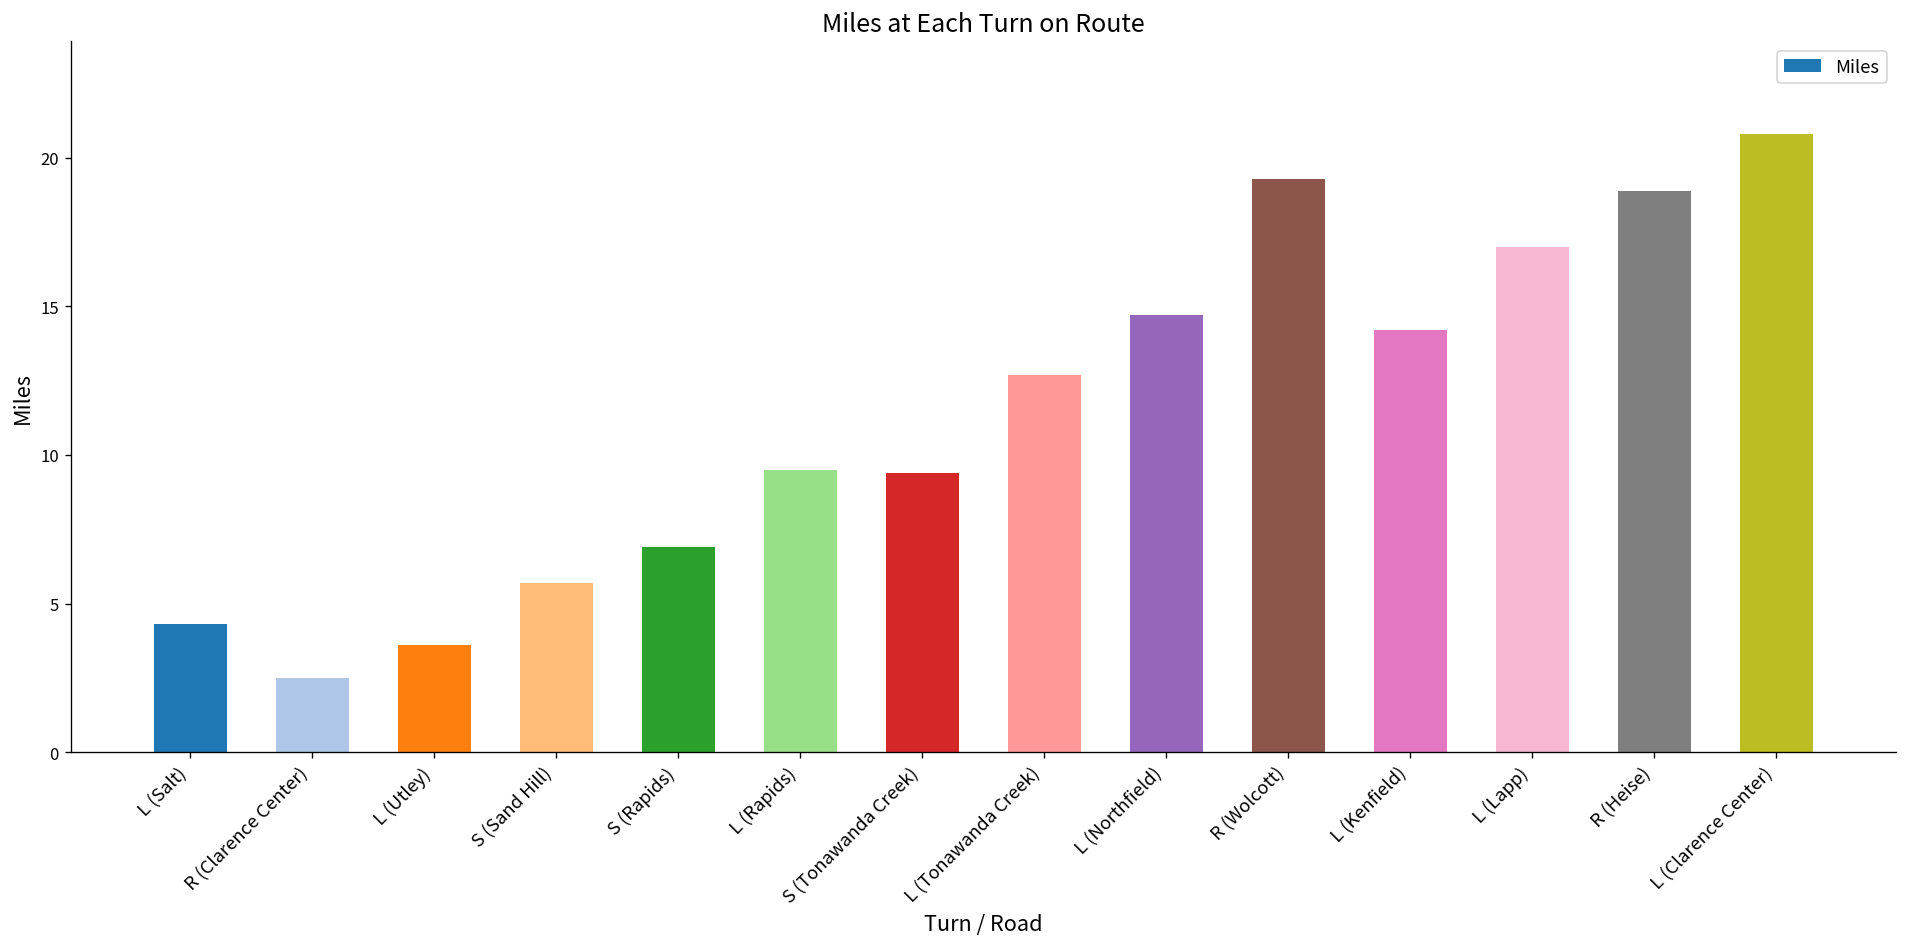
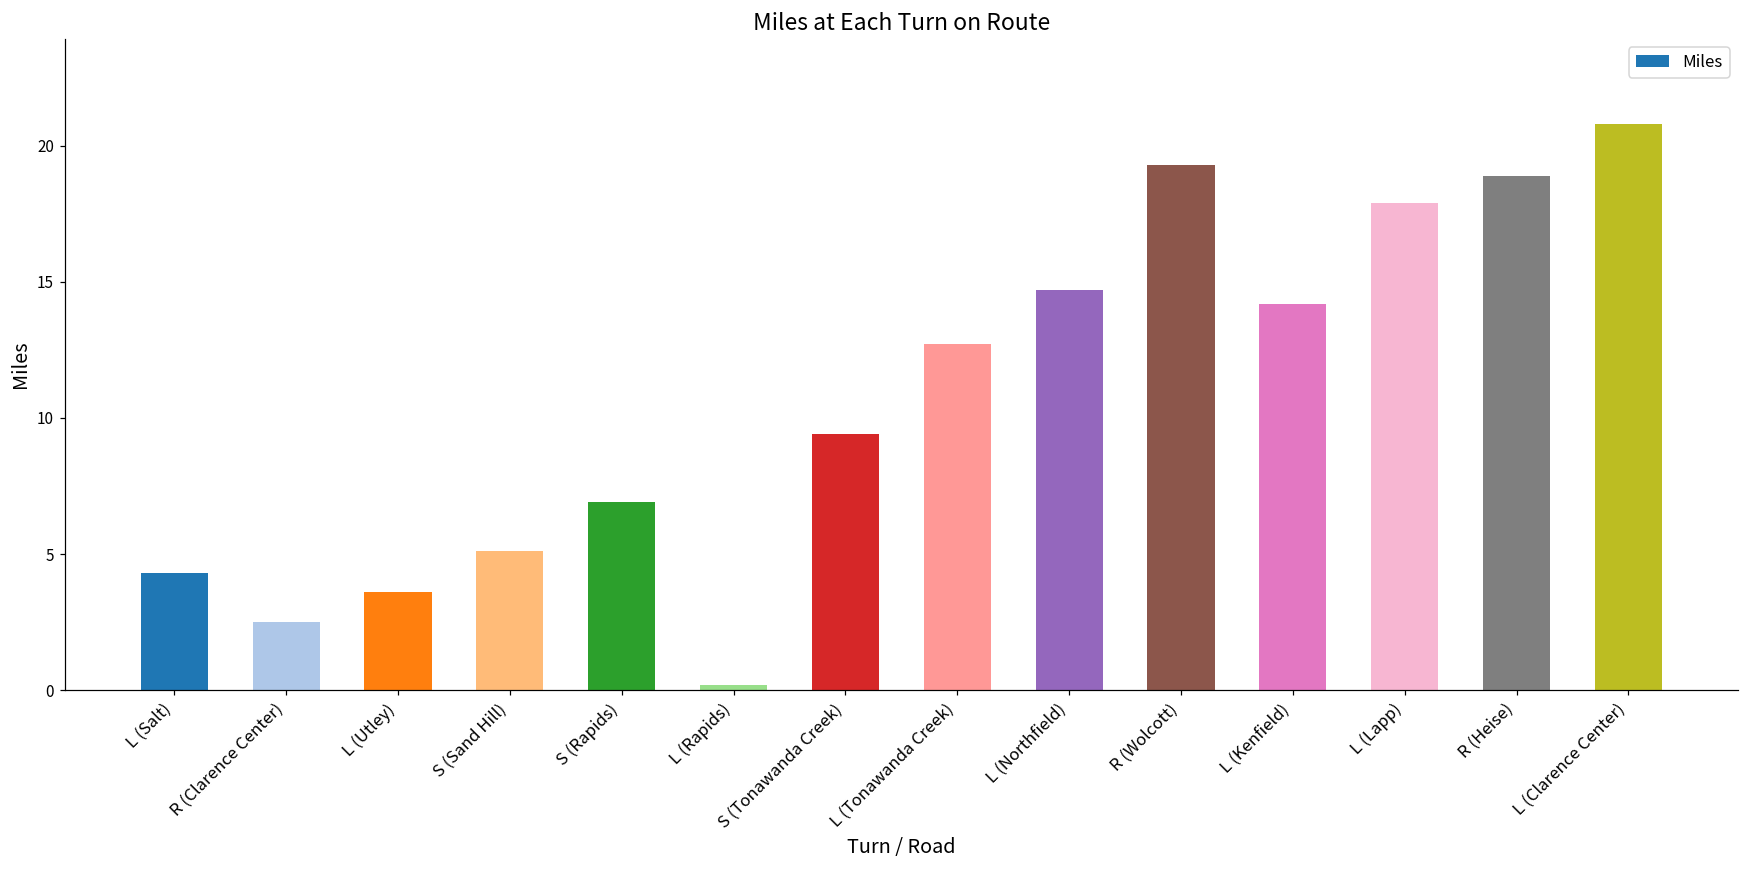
  {
    "L (Salt)": 4.3,
    "R (Clarence Center)": 2.5,
    "L (Utley)": 3.6,
-   "S (Sand Hill)": 5.7,
+   "S (Sand Hill)": 5.1,
    "S (Rapids)": 6.9,
-   "L (Rapids)": 9.5,
+   "L (Rapids)": 0.2,
    "S (Tonawanda Creek)": 9.4,
    "L (Tonawanda Creek)": 12.7,
    "L (Northfield)": 14.7,
    "R (Wolcott)": 19.3,
    "L (Kenfield)": 14.2,
-   "L (Lapp)": 17.0,
+   "L (Lapp)": 17.9,
    "R (Heise)": 18.9,
    "L (Clarence Center)": 20.8
  }
